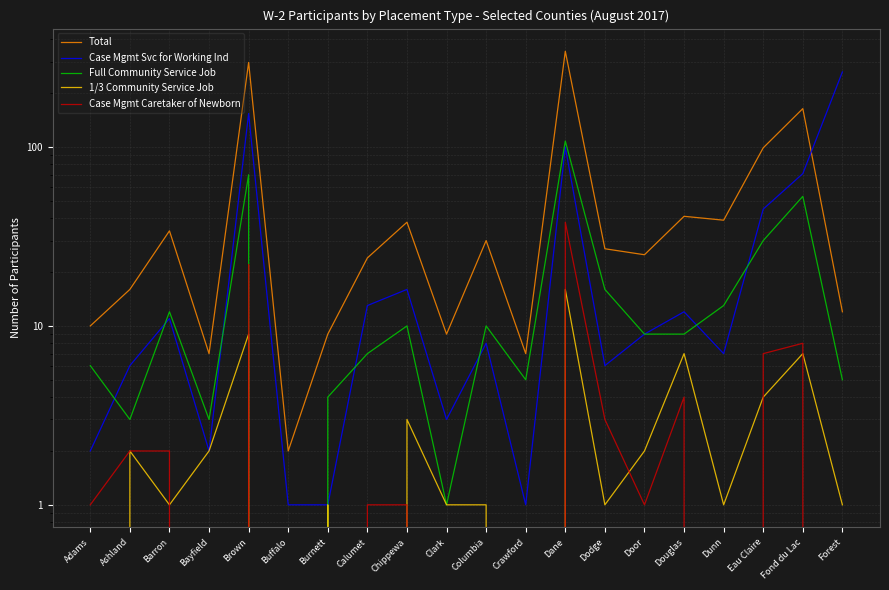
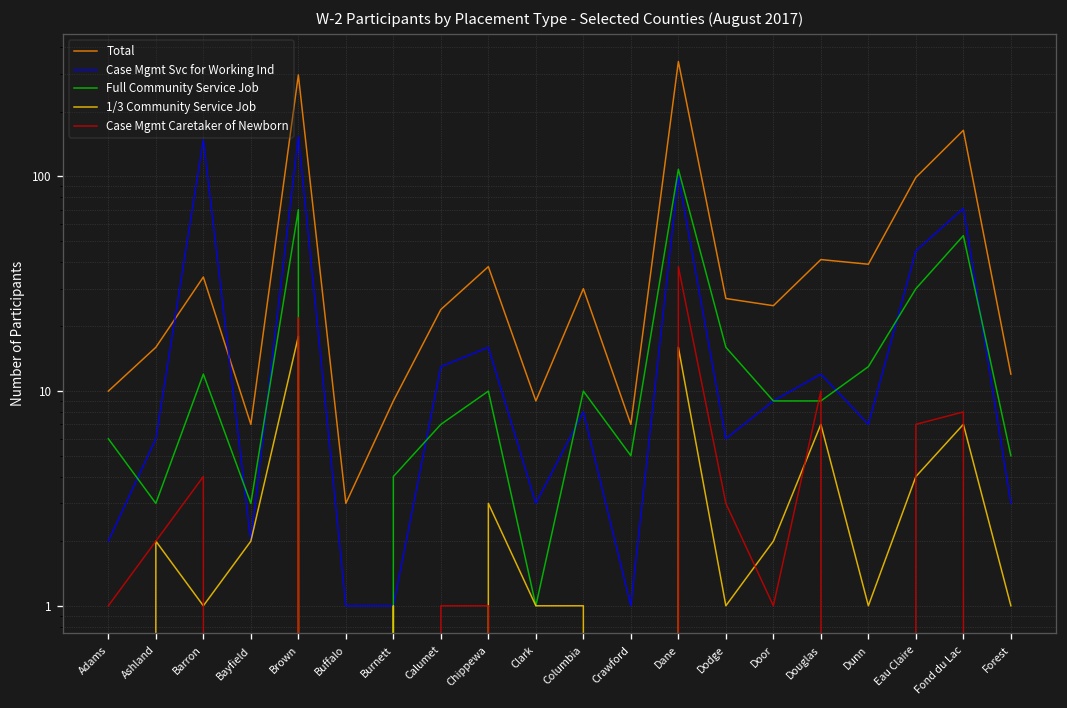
  {
    "Total": {
      "Adams": 10,
      "Ashland": 16,
      "Barron": 34,
      "Bayfield": 7,
      "Brown": 300,
-     "Buffalo": 2,
+     "Buffalo": 3,
      "Burnett": 9,
      "Calumet": 24,
      "Chippewa": 38,
      "Clark": 9,
      "Columbia": 30,
      "Crawford": 7,
      "Dane": 340,
      "Dodge": 27,
      "Door": 25,
      "Douglas": 41,
      "Dunn": 39,
      "Eau Claire": 100,
      "Fond du Lac": 160,
      "Forest": 12
    },
    "Case Mgmt Svc for Working Ind": {
      "Adams": 2,
      "Ashland": 6,
-     "Barron": 11,
+     "Barron": 150,
      "Brown": 150,
      "Buffalo": 1,
      "Calumet": 13,
      "Chippewa": 16,
      "Clark": 3,
      "Columbia": 8,
      "Crawford": 1,
      "Dane": 100,
      "Dodge": 6,
      "Douglas": 12,
      "Dunn": 7,
      "Eau Claire": 45,
      "Fond du Lac": 71,
-     "Forest": 260
+     "Forest": 3
    },
    "Full Community Service Job": {
      "Adams": 6,
      "Ashland": 3,
      "Barron": 12,
      "Bayfield": 3,
      "Brown": 70,
      "Burnett": 4,
      "Calumet": 7,
      "Chippewa": 10,
      "Columbia": 10,
      "Crawford": 5,
      "Dane": 110,
      "Dodge": 16,
      "Douglas": 9,
      "Dunn": 13,
      "Eau Claire": 30,
      "Fond du Lac": 53,
      "Forest": 5
    },
    "1/3 Community Service Job": {
      "Barron": 1,
-     "Brown": 9,
+     "Brown": 18,
      "Chippewa": 3,
      "Columbia": 1,
      "Dane": 16,
      "Dodge": 1,
      "Door": 2,
      "Douglas": 7,
      "Dunn": 1,
      "Eau Claire": 4,
      "Fond du Lac": 7,
      "Forest": 1
    },
    "Case Mgmt Caretaker of Newborn": {
      "Adams": 1,
-     "Barron": 2,
+     "Barron": 4,
      "Brown": 22,
      "Calumet": 1,
      "Chippewa": 1,
      "Dane": 38,
      "Dodge": 3,
      "Door": 1,
-     "Douglas": 4,
+     "Douglas": 10,
      "Eau Claire": 7,
      "Fond du Lac": 8
    }
  }
